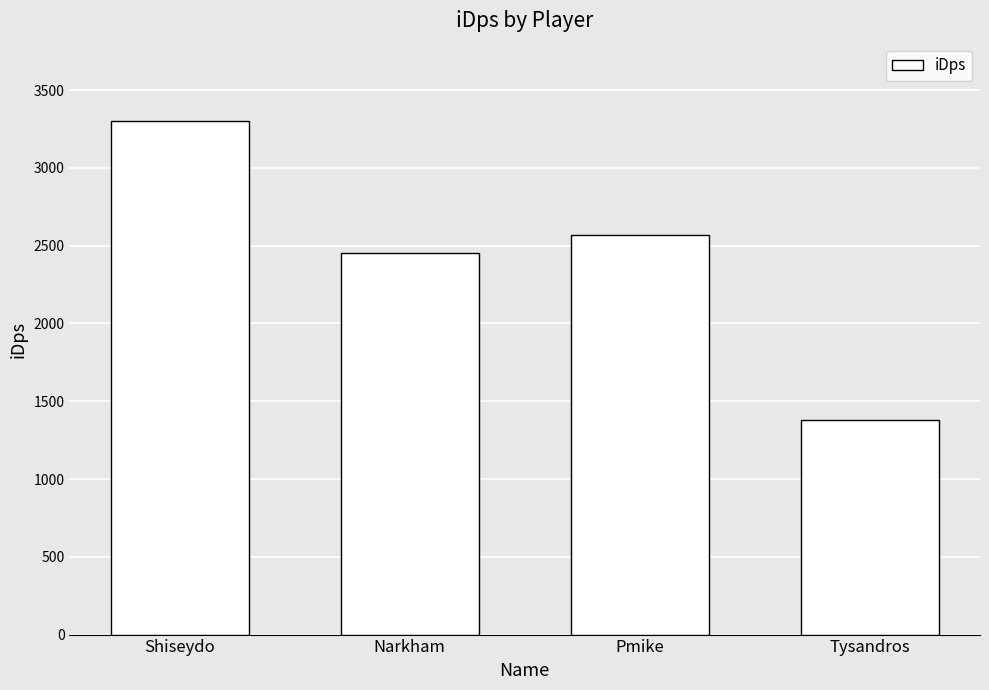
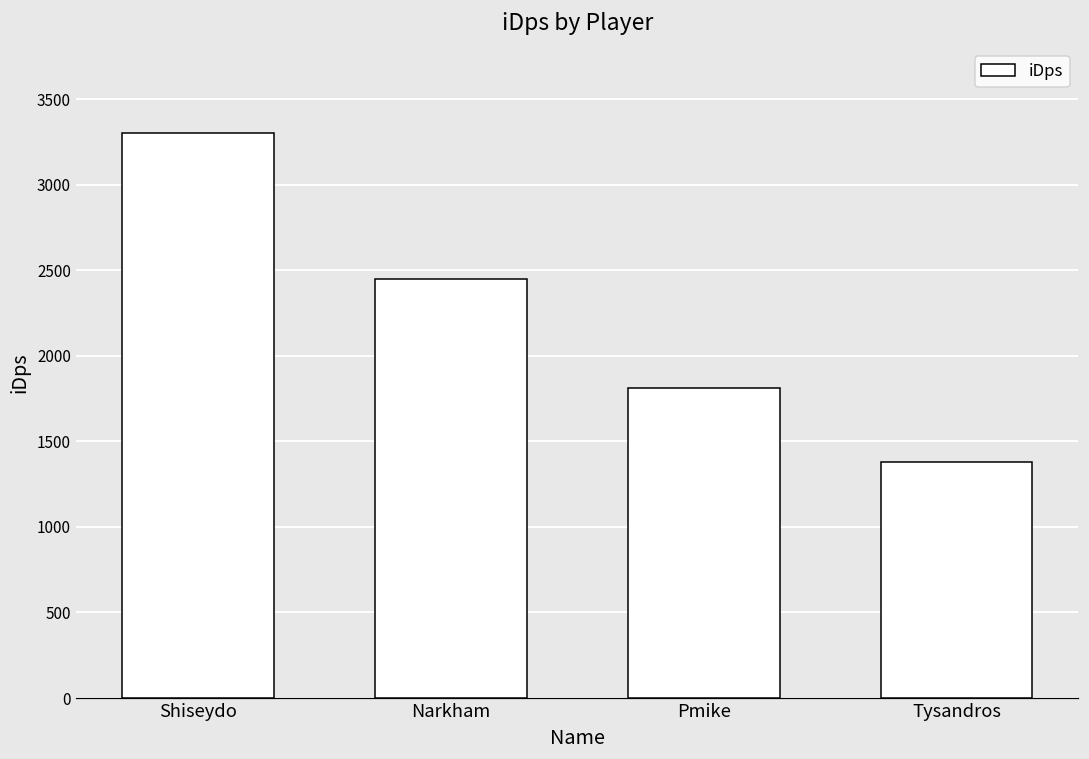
  {
    "Shiseydo": 3300,
    "Narkham": 2450,
-   "Pmike": 2570,
+   "Pmike": 1810,
    "Tysandros": 1380
  }
